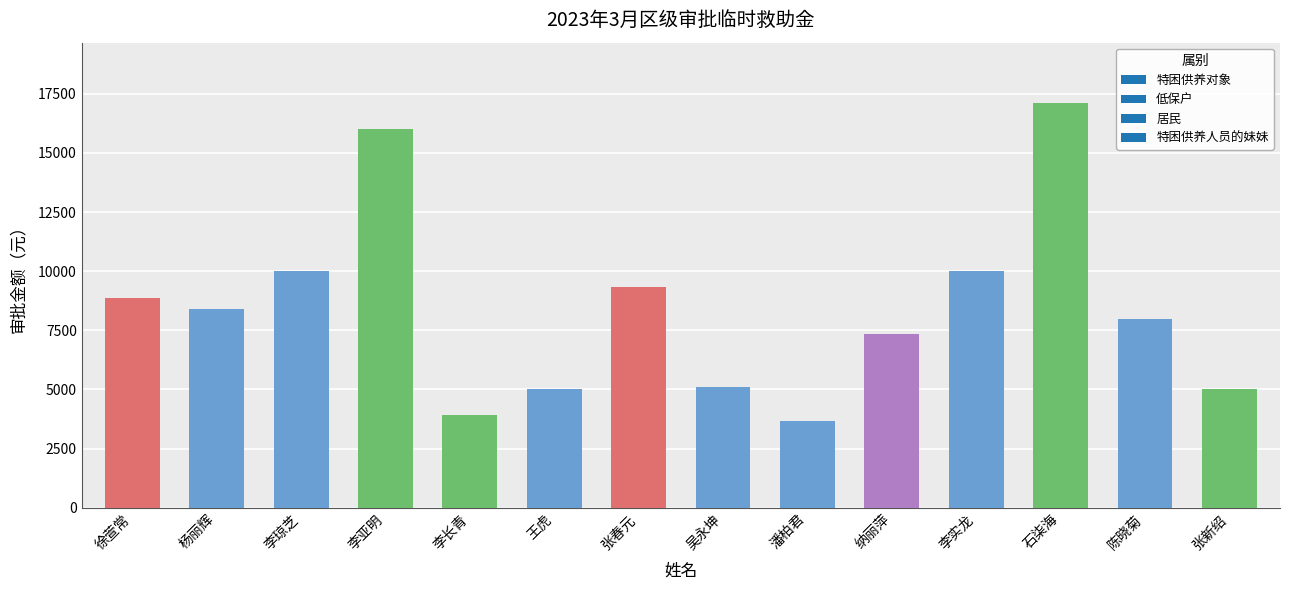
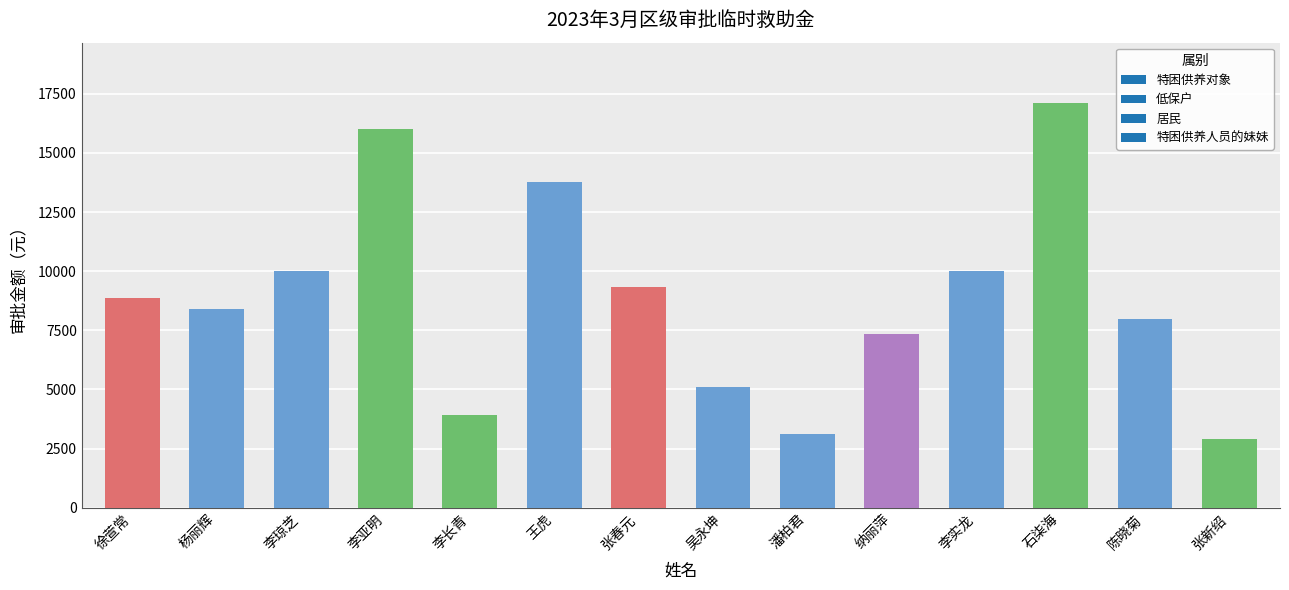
  {
    "徐萱常": 8900,
    "杨丽辉": 8400,
    "李琼芝": 10000,
    "李亚明": 16000,
    "李长青": 3900,
-   "王虎": 5000,
+   "王虎": 13800,
    "张春元": 9300,
    "吴永坤": 5100,
-   "潘柏君": 3700,
+   "潘柏君": 3100,
    "纳丽萍": 7400,
    "李实龙": 10000,
    "石柒海": 17100,
    "陈晓菊": 8000,
-   "张新绍": 5000
+   "张新绍": 2900
  }
